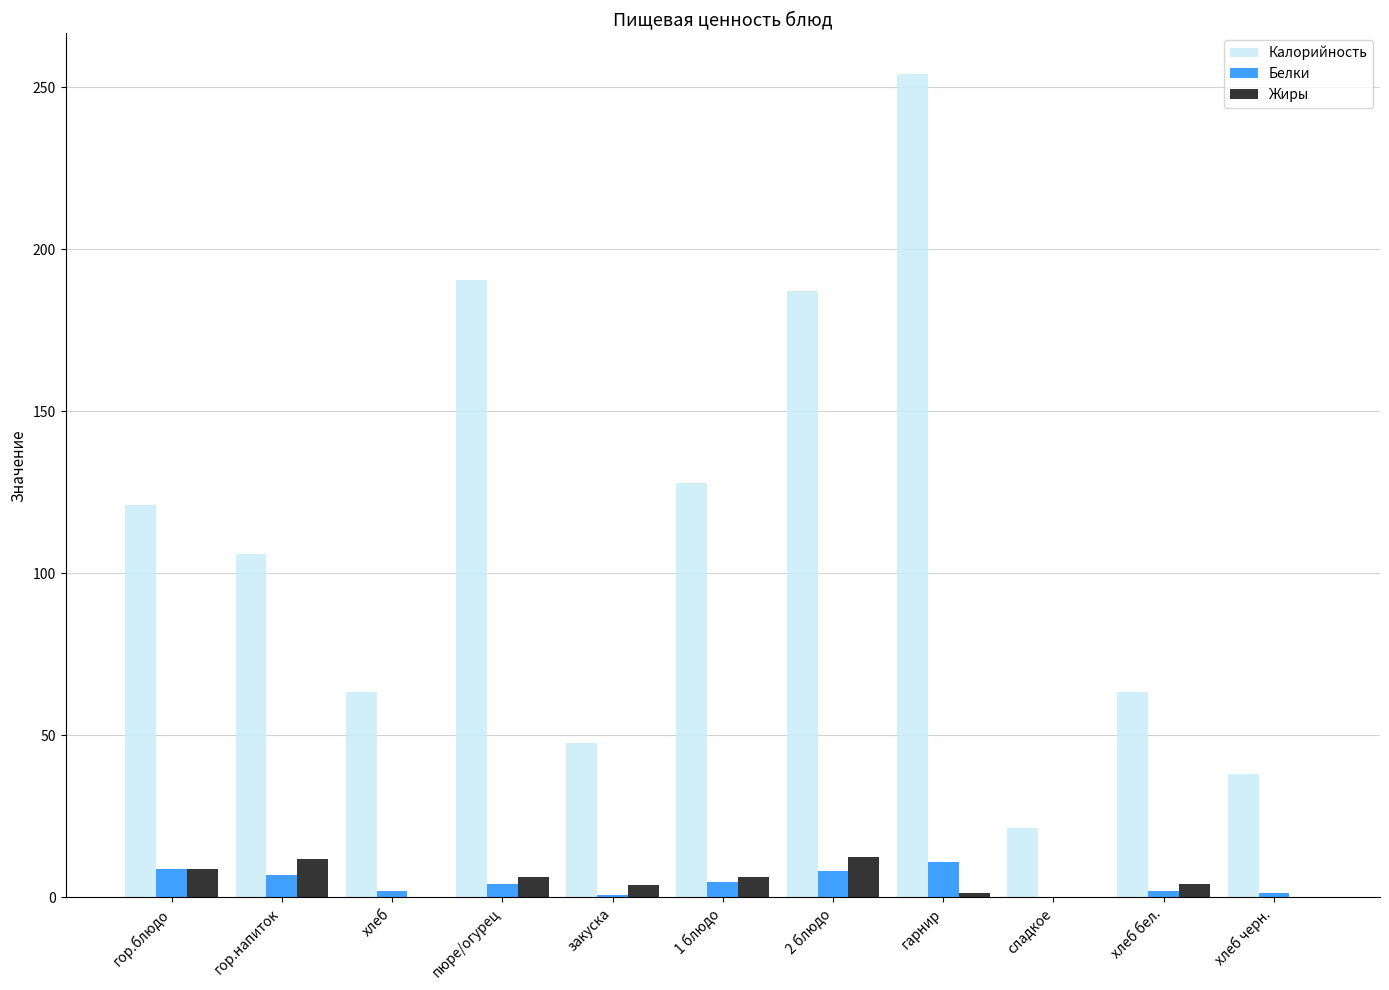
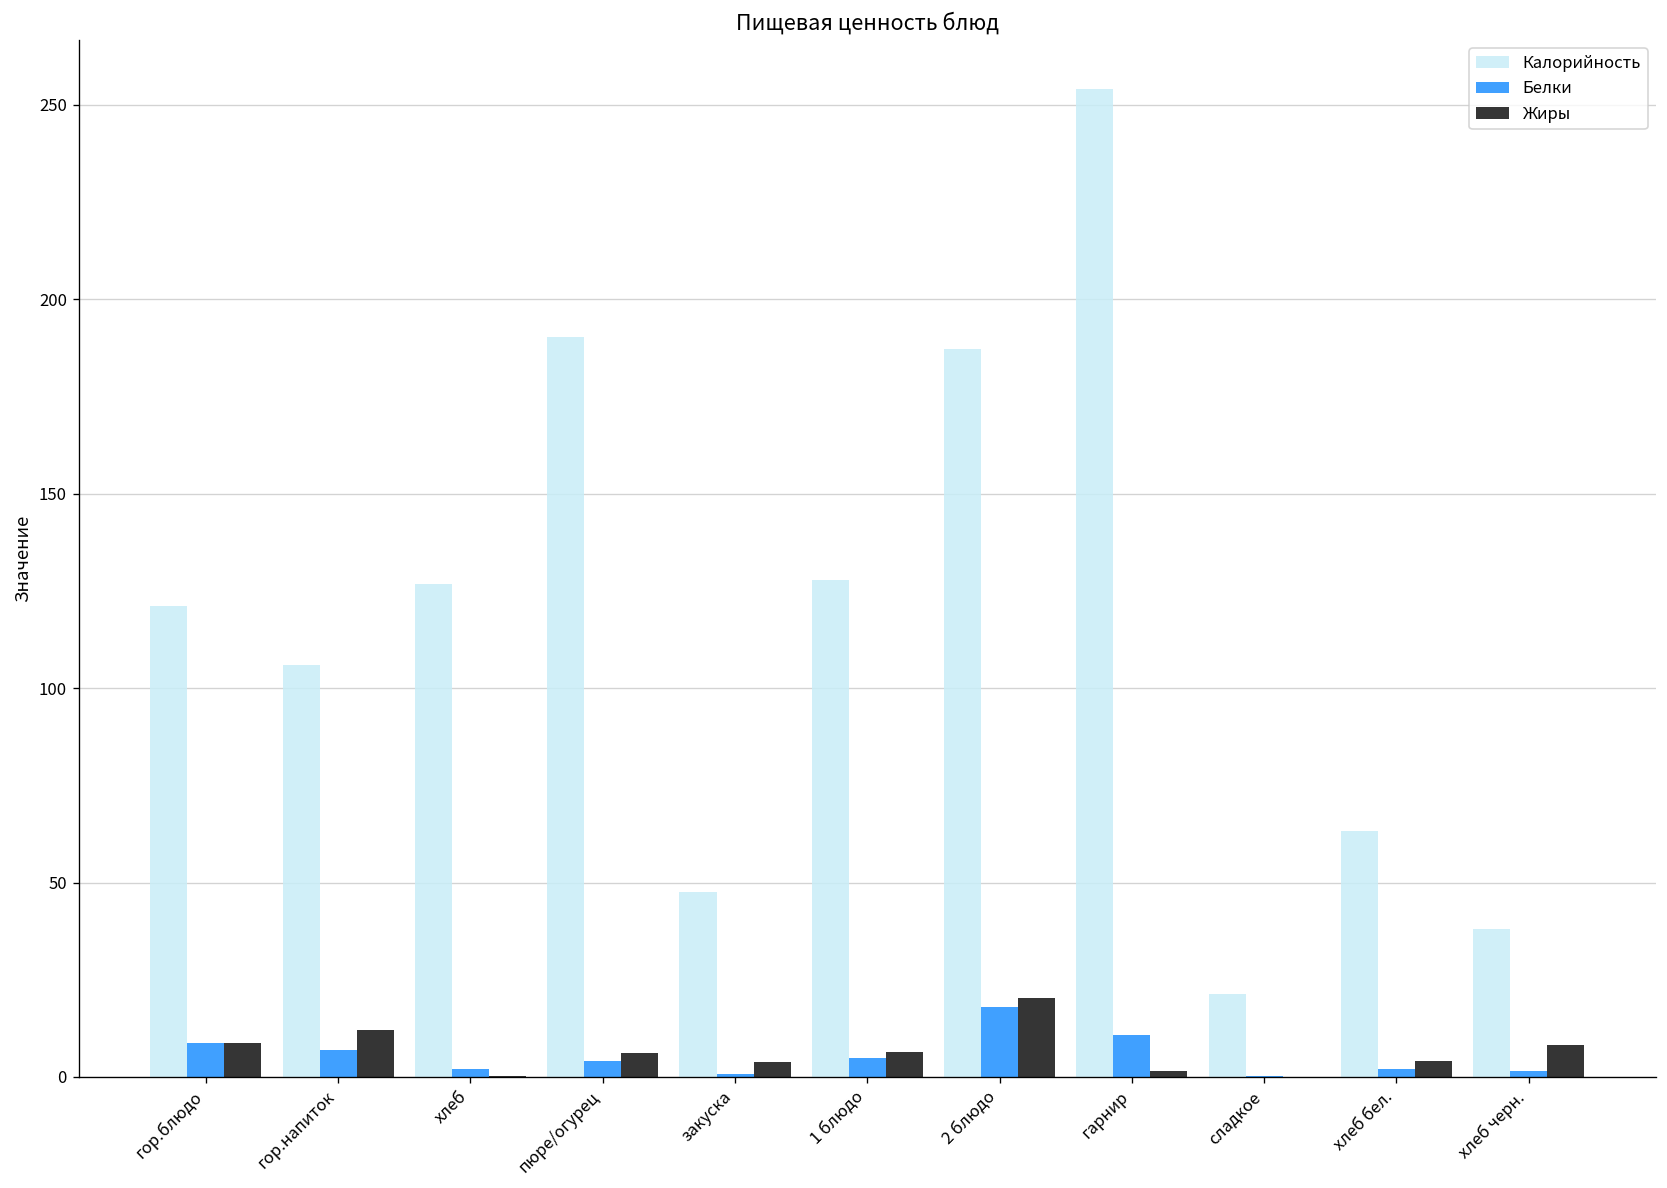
  {
    "Калорийность": {
      "гор.блюдо": 121,
      "гор.напиток": 106,
-     "хлеб": 63,
+     "хлеб": 127,
      "пюре/огурец": 190,
      "закуска": 48,
      "1 блюдо": 128,
      "2 блюдо": 187,
      "гарнир": 254,
      "сладкое": 21,
      "хлеб бел.": 63,
      "хлеб черн.": 38
    },
    "Белки": {
      "гор.блюдо": 9,
      "гор.напиток": 7,
      "хлеб": 2,
      "пюре/огурец": 4,
      "1 блюдо": 5,
-     "2 блюдо": 8,
+     "2 блюдо": 18,
      "гарнир": 11,
      "хлеб бел.": 2,
      "хлеб черн.": 1
    },
    "Жиры": {
      "гор.блюдо": 9,
      "гор.напиток": 12,
      "пюре/огурец": 6,
      "закуска": 4,
      "1 блюдо": 6,
-     "2 блюдо": 12,
+     "2 блюдо": 20,
      "гарнир": 1,
      "сладкое": 0,
      "хлеб бел.": 4,
-     "хлеб черн.": 0
+     "хлеб черн.": 8
    }
  }
